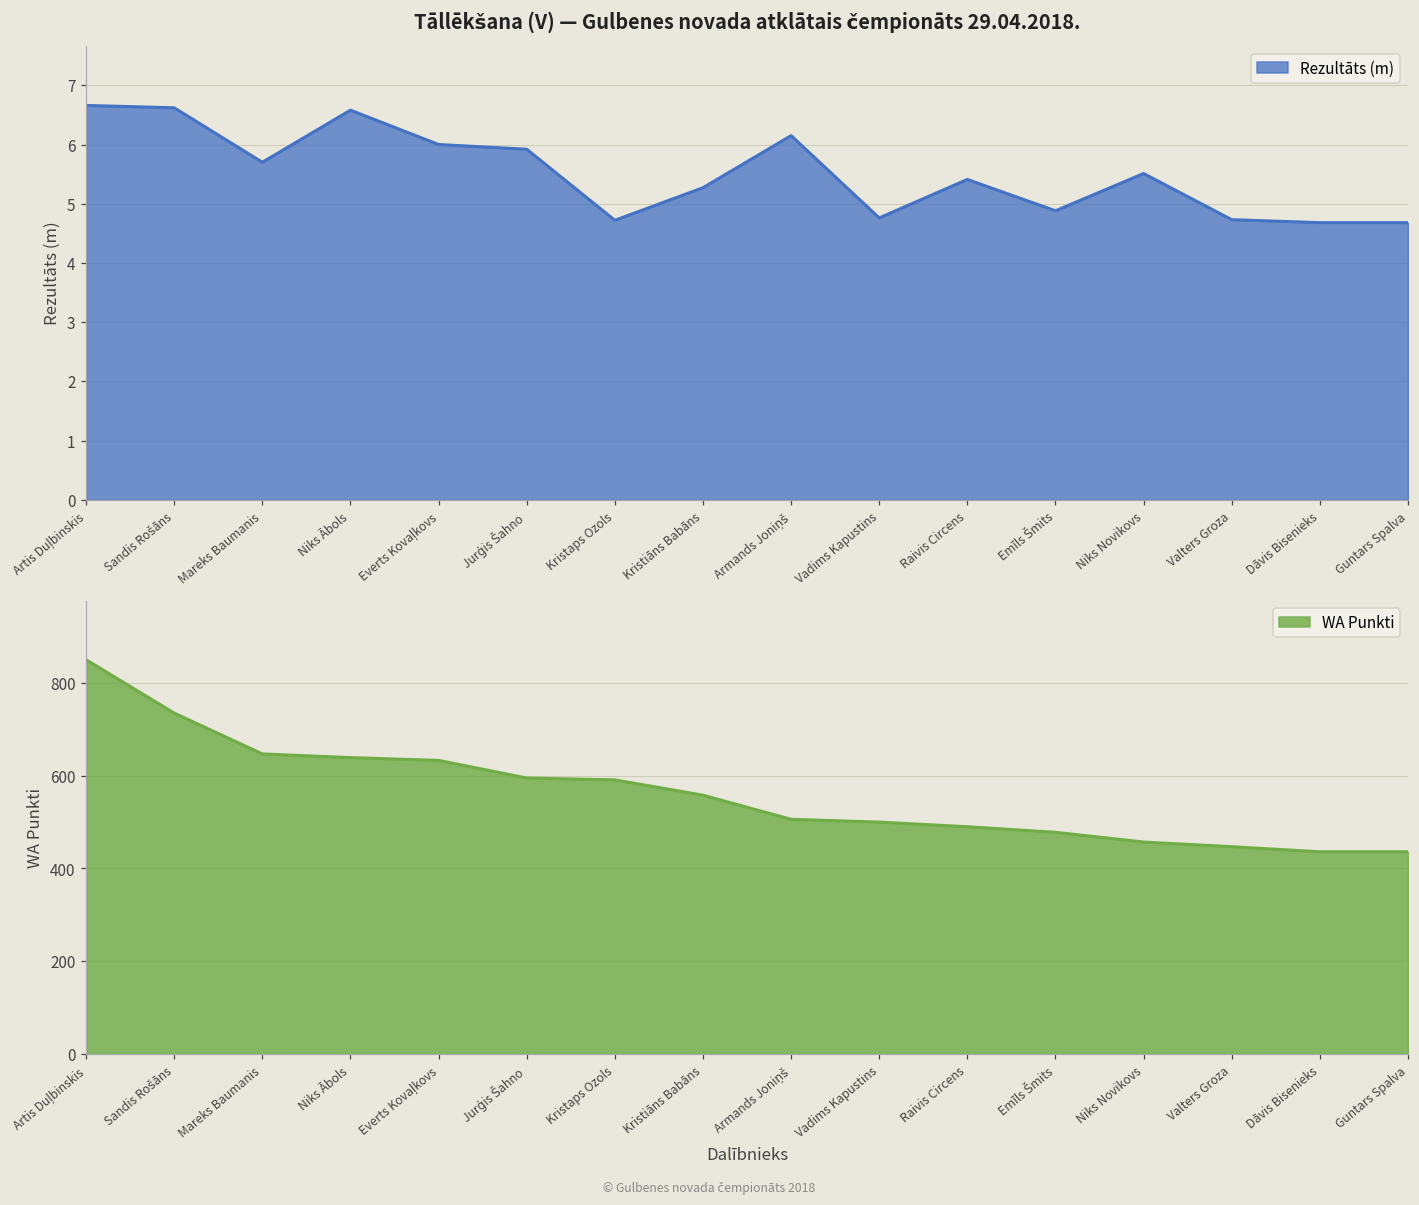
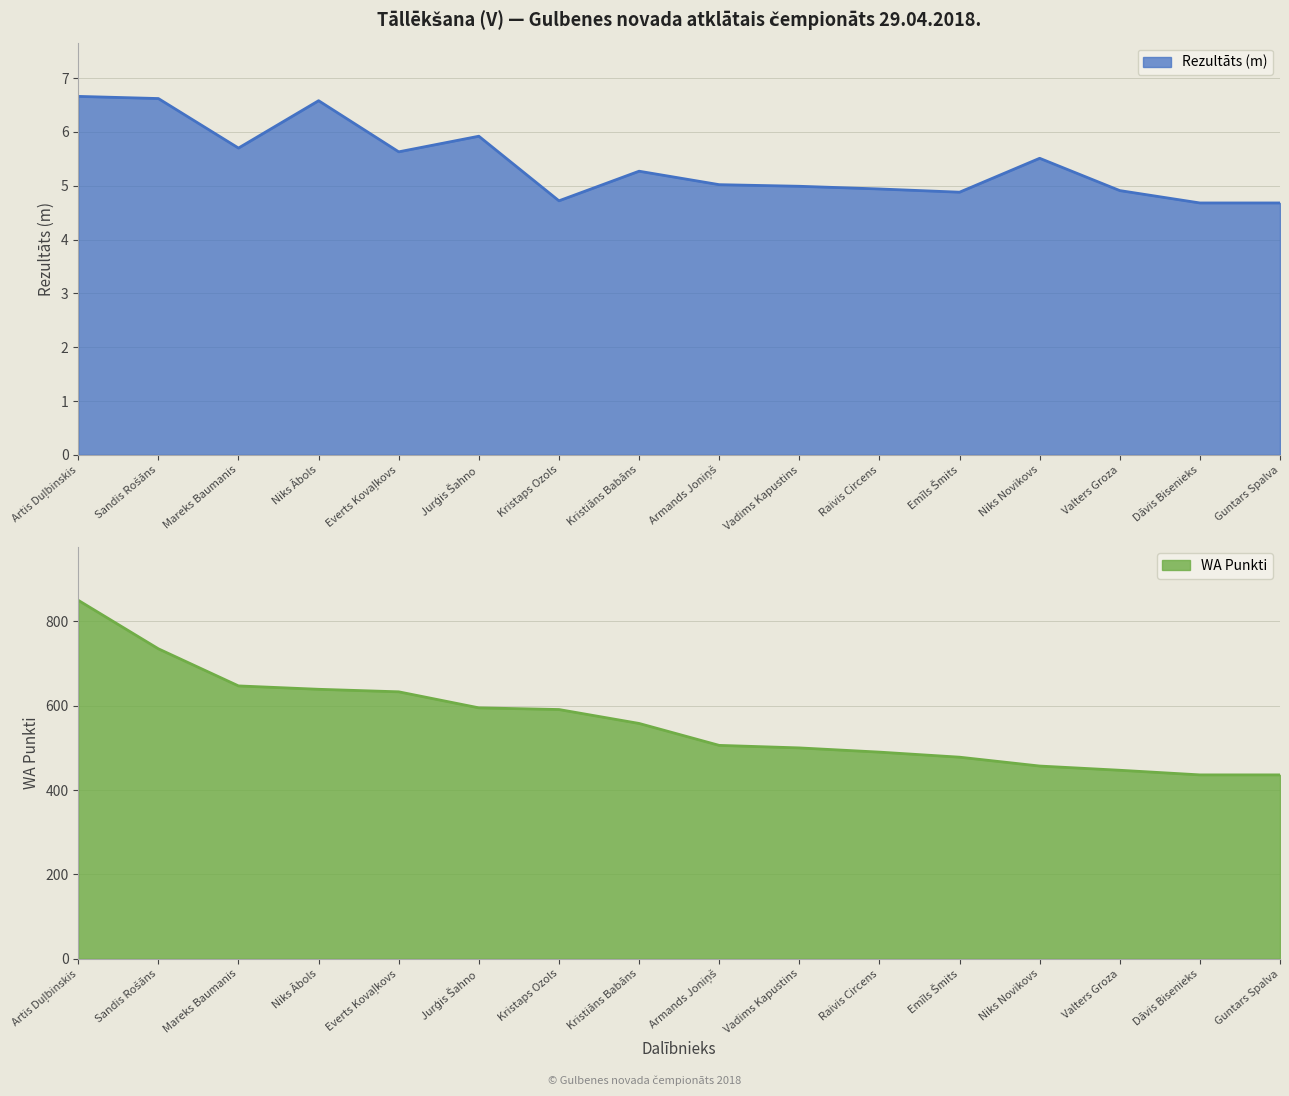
  {
    "Tāllēkšana (V) — Gulbenes novada atklātais čempionāts 29.04.2018.": {
      "Artis Duļbinskis": 6.7,
      "Sandis Rošāns": 6.6,
      "Mareks Baumanis": 5.7,
      "Niks Ābols": 6.6,
-     "Everts Kovaļkovs": 6.0,
+     "Everts Kovaļkovs": 5.6,
      "Jurģis Šahno": 5.9,
      "Kristaps Ozols": 4.7,
      "Kristiāns Babāns": 5.3,
-     "Armands Joniņš": 6.2,
-     "Vadims Kapustins": 4.8,
-     "Raivis Circens": 5.4,
+     "Armands Joniņš": 5.0,
+     "Vadims Kapustins": 5.0,
+     "Raivis Circens": 4.9,
      "Emīls Šmits": 4.9,
      "Niks Novikovs": 5.5,
-     "Valters Groza": 4.7,
+     "Valters Groza": 4.9,
      "Dāvis Bisenieks": 4.7,
      "Guntars Spalva": 4.7
    }
  }
